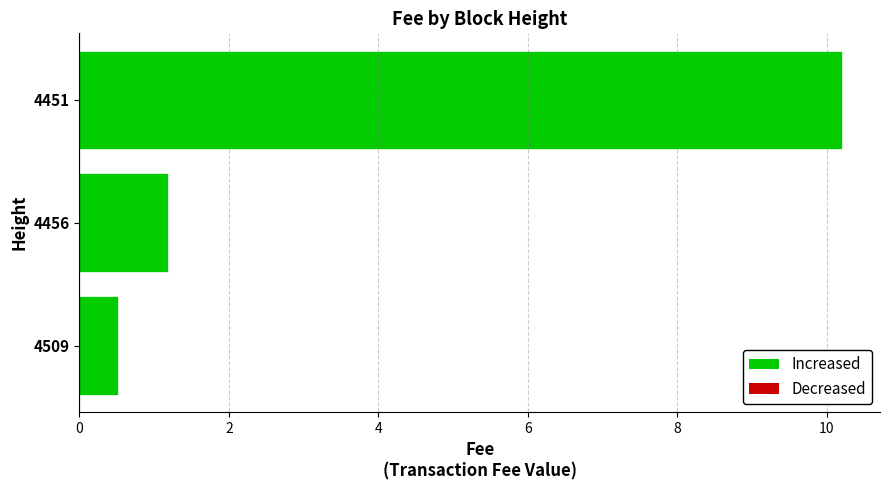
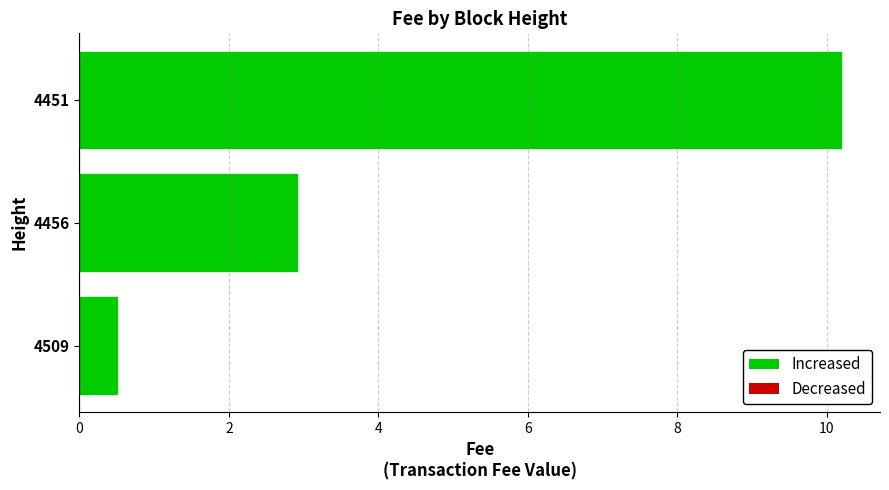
  {
    "4451": 10.2,
-   "4456": 1.2,
+   "4456": 2.9,
    "4509": 0.5
  }
